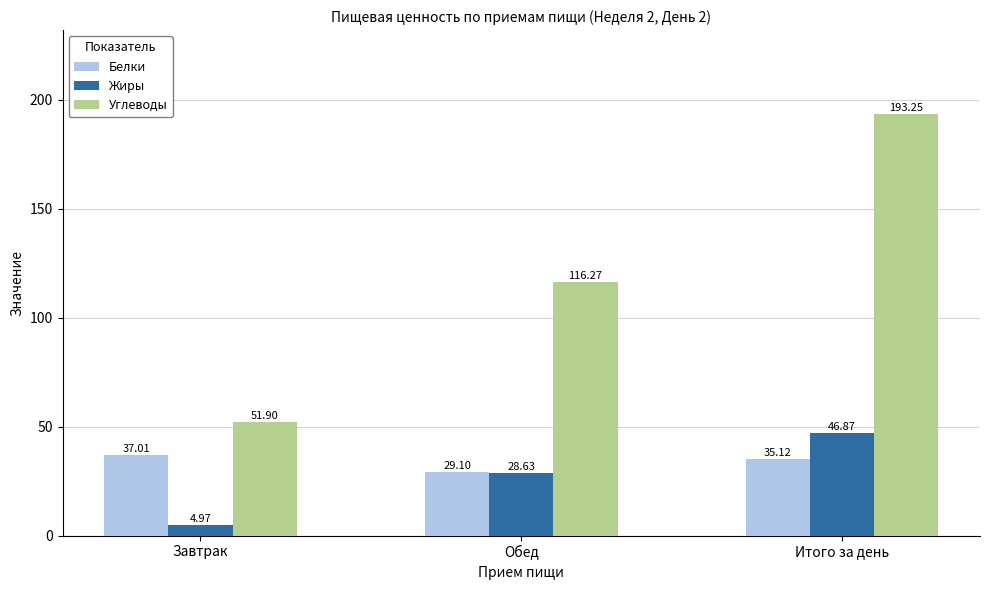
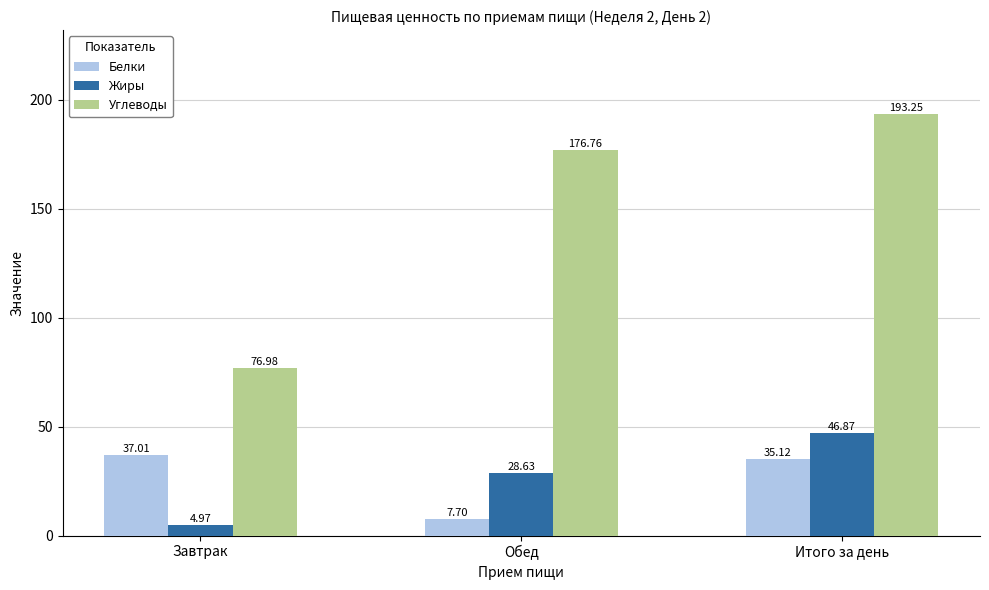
  {
    "Белки": {
      "Завтрак": 37.01,
-     "Обед": 29.10,
+     "Обед": 7.70,
      "Итого за день": 35.12
    },
    "Жиры": {
      "Завтрак": 4.97,
      "Обед": 28.63,
      "Итого за день": 46.87
    },
    "Углеводы": {
-     "Завтрак": 51.90,
-     "Обед": 116.27,
+     "Завтрак": 76.98,
+     "Обед": 176.76,
      "Итого за день": 193.25
    }
  }
